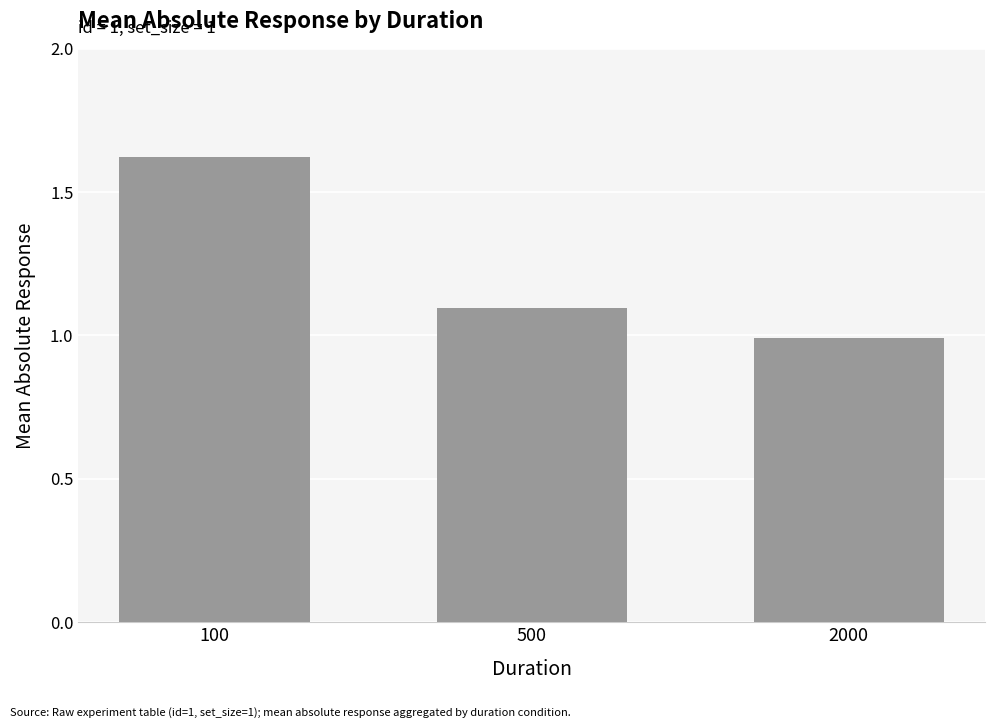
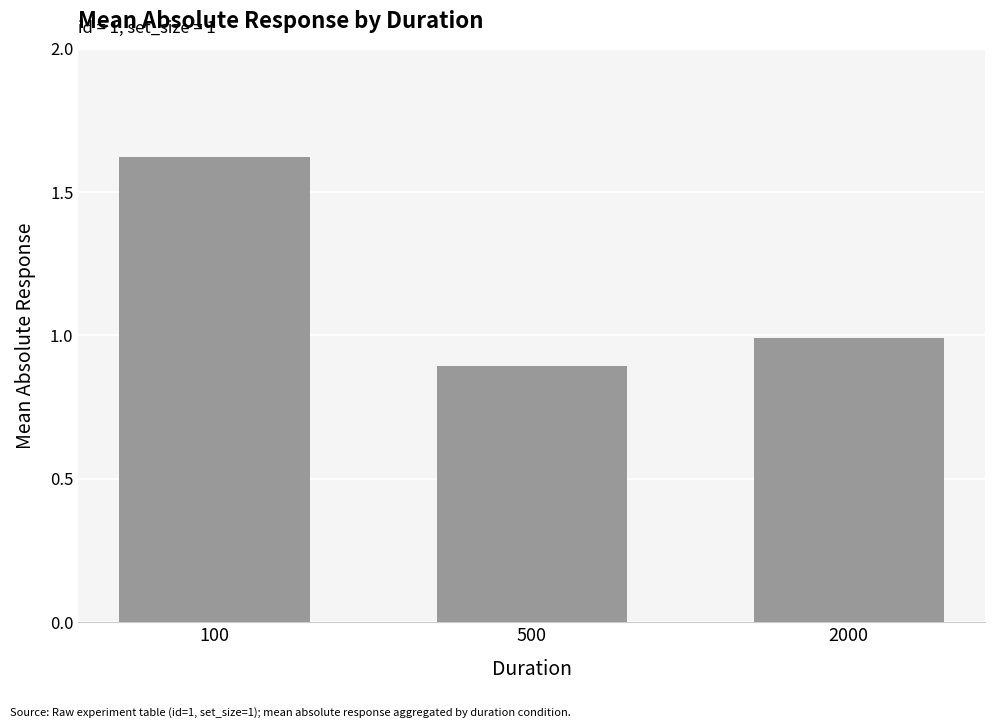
  {
    "100": 1.62,
-   "500": 1.10,
+   "500": 0.89,
    "2000": 0.99
  }
